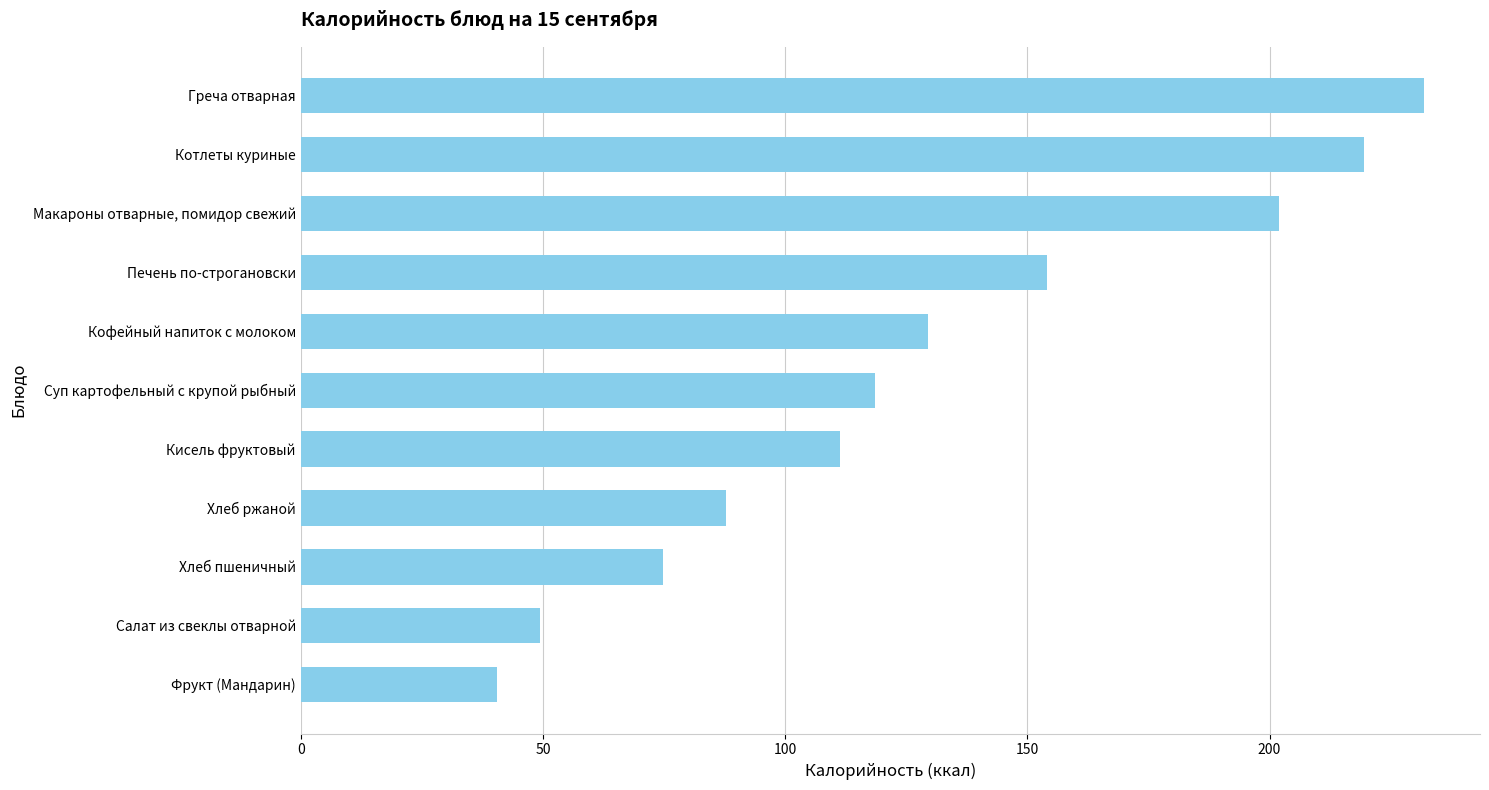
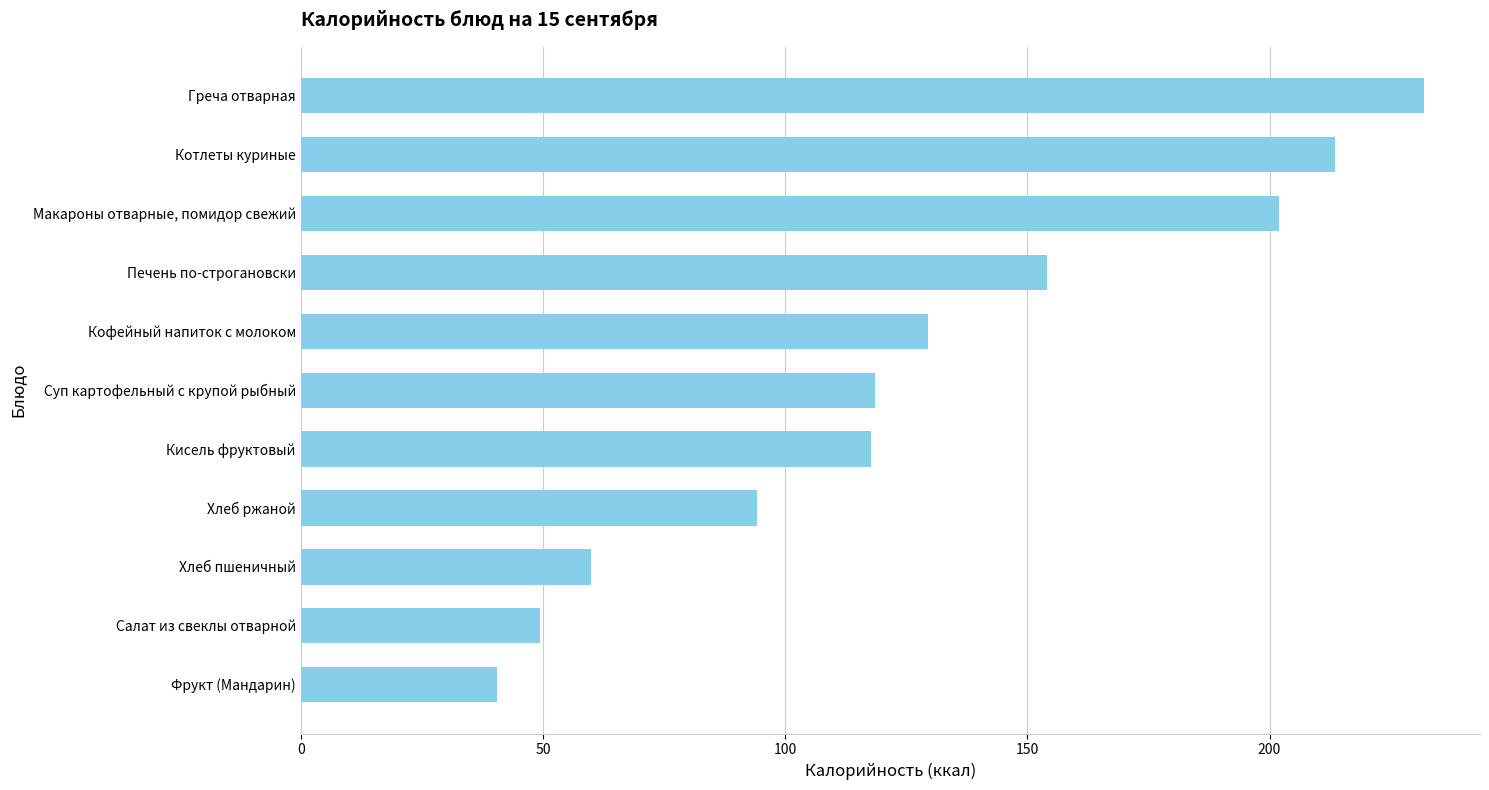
  {
    "Греча отварная": 232,
-   "Котлеты куриные": 219,
+   "Котлеты куриные": 213,
    "Макароны отварные, помидор свежий": 202,
    "Печень по-строгановски": 154,
    "Кофейный напиток с молоком": 130,
    "Суп картофельный с крупой рыбный": 118,
-   "Кисель фруктовый": 111,
-   "Хлеб ржаной": 88,
-   "Хлеб пшеничный": 75,
+   "Кисель фруктовый": 118,
+   "Хлеб ржаной": 94,
+   "Хлеб пшеничный": 60,
    "Салат из свеклы отварной": 50,
    "Фрукт (Мандарин)": 41
  }
